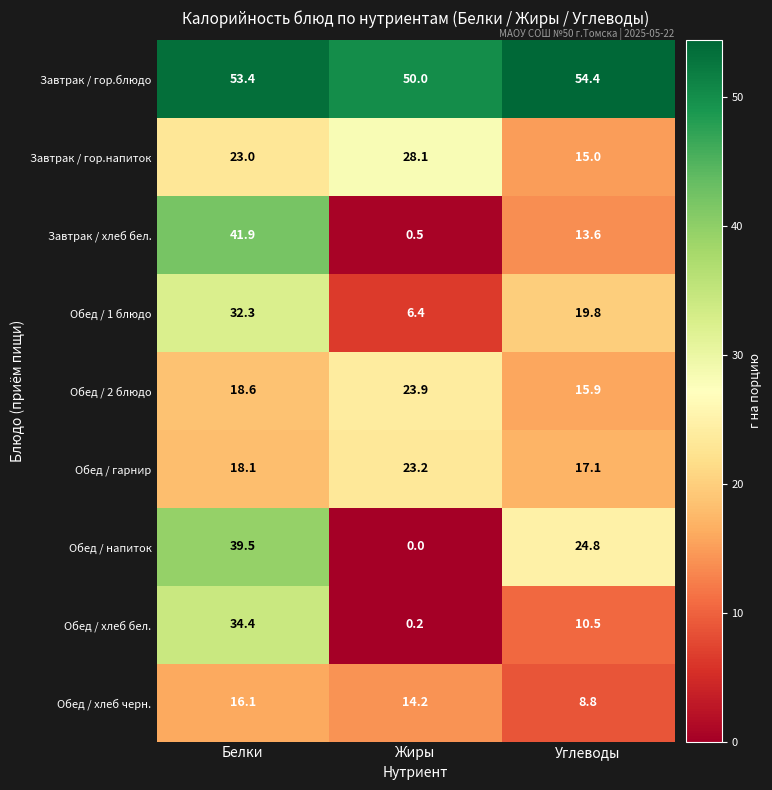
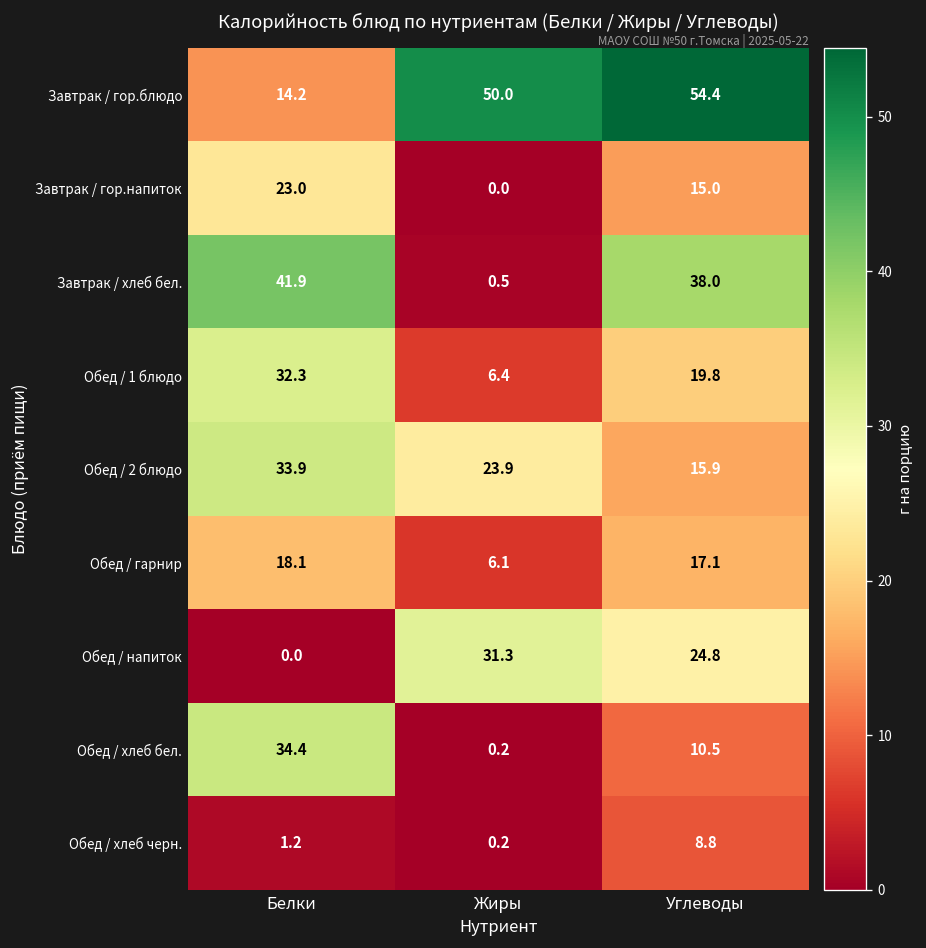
  {
    "Завтрак / гор.блюдо": {
-     "Белки": 53.4,
+     "Белки": 14.2,
      "Жиры": 50.0,
      "Углеводы": 54.4
    },
    "Завтрак / гор.напиток": {
      "Белки": 23.0,
-     "Жиры": 28.1,
+     "Жиры": 0.0,
      "Углеводы": 15.0
    },
    "Завтрак / хлеб бел.": {
      "Белки": 41.9,
      "Жиры": 0.5,
-     "Углеводы": 13.6
+     "Углеводы": 38.0
    },
    "Обед / 1 блюдо": {
      "Белки": 32.3,
      "Жиры": 6.4,
      "Углеводы": 19.8
    },
    "Обед / 2 блюдо": {
-     "Белки": 18.6,
+     "Белки": 33.9,
      "Жиры": 23.9,
      "Углеводы": 15.9
    },
    "Обед / гарнир": {
      "Белки": 18.1,
-     "Жиры": 23.2,
+     "Жиры": 6.1,
      "Углеводы": 17.1
    },
    "Обед / напиток": {
-     "Белки": 39.5,
-     "Жиры": 0.0,
+     "Белки": 0.0,
+     "Жиры": 31.3,
      "Углеводы": 24.8
    },
    "Обед / хлеб бел.": {
      "Белки": 34.4,
      "Жиры": 0.2,
      "Углеводы": 10.5
    },
    "Обед / хлеб черн.": {
-     "Белки": 16.1,
-     "Жиры": 14.2,
+     "Белки": 1.2,
+     "Жиры": 0.2,
      "Углеводы": 8.8
    }
  }
